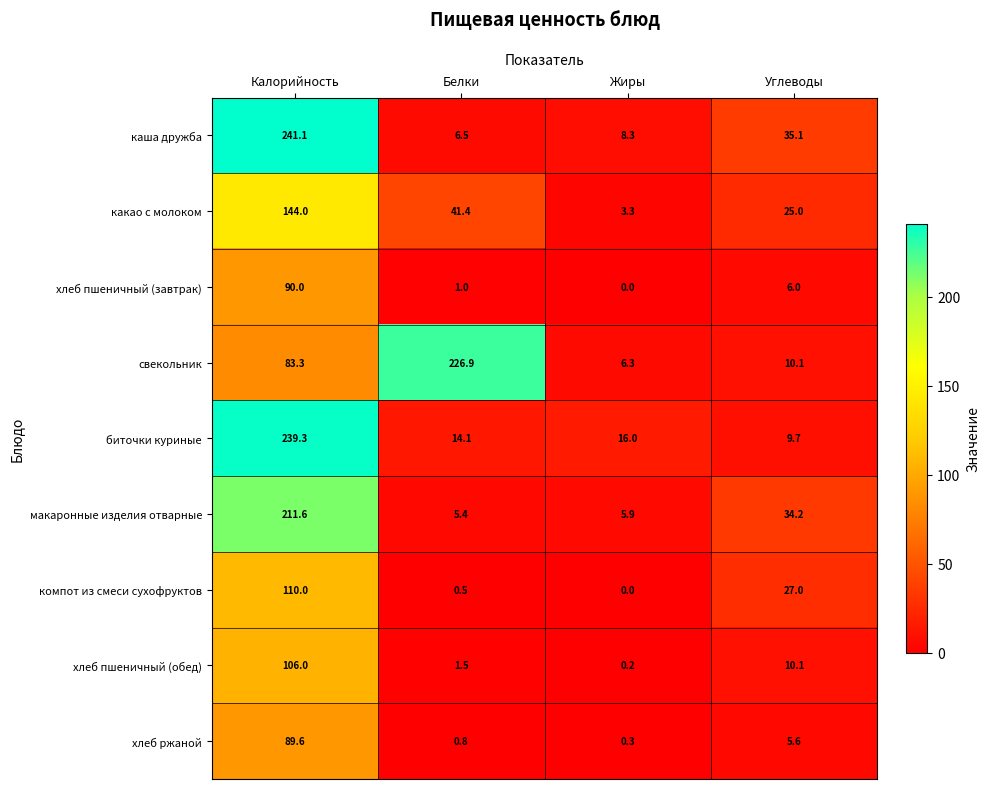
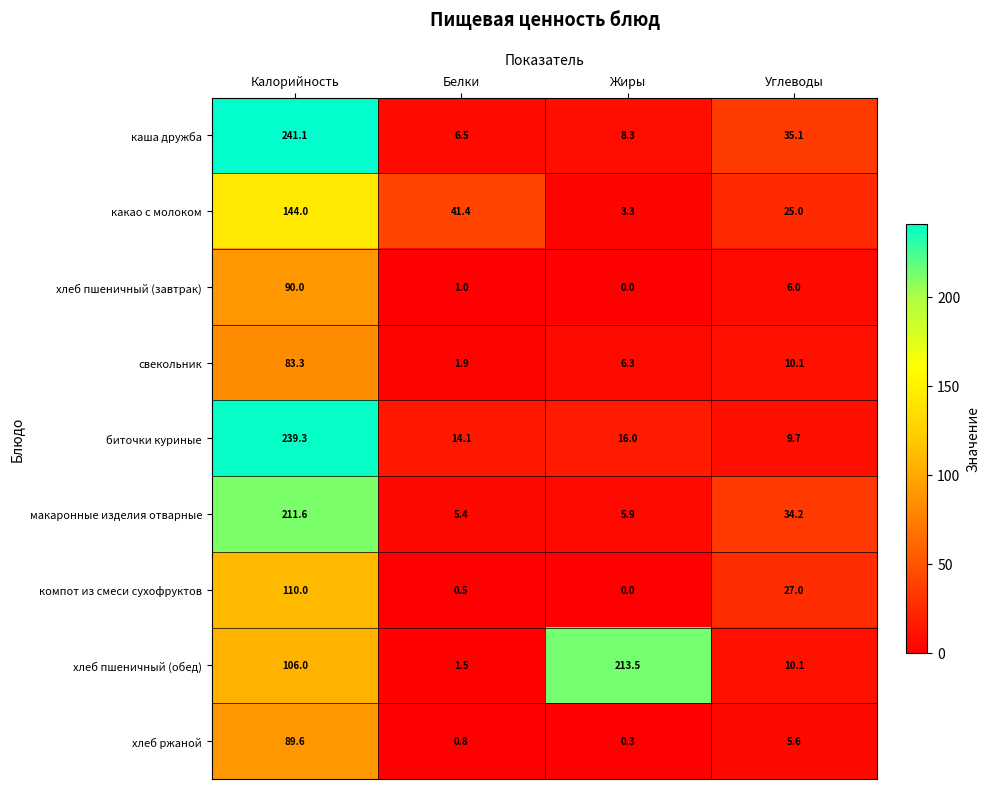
  {
    "каша дружба": {
      "Калорийность": 241.1,
      "Белки": 6.5,
      "Жиры": 8.3,
      "Углеводы": 35.1
    },
    "какао с молоком": {
      "Калорийность": 144.0,
      "Белки": 41.4,
      "Жиры": 3.3,
      "Углеводы": 25.0
    },
    "хлеб пшеничный (завтрак)": {
      "Калорийность": 90.0,
      "Белки": 1.0,
      "Жиры": 0.0,
      "Углеводы": 6.0
    },
    "свекольник": {
      "Калорийность": 83.3,
-     "Белки": 226.9,
+     "Белки": 1.9,
      "Жиры": 6.3,
      "Углеводы": 10.1
    },
    "биточки куриные": {
      "Калорийность": 239.3,
      "Белки": 14.1,
      "Жиры": 16.0,
      "Углеводы": 9.7
    },
    "макаронные изделия отварные": {
      "Калорийность": 211.6,
      "Белки": 5.4,
      "Жиры": 5.9,
      "Углеводы": 34.2
    },
    "компот из смеси сухофруктов": {
      "Калорийность": 110.0,
      "Белки": 0.5,
      "Жиры": 0.0,
      "Углеводы": 27.0
    },
    "хлеб пшеничный (обед)": {
      "Калорийность": 106.0,
      "Белки": 1.5,
-     "Жиры": 0.2,
+     "Жиры": 213.5,
      "Углеводы": 10.1
    },
    "хлеб ржаной": {
      "Калорийность": 89.6,
      "Белки": 0.8,
      "Жиры": 0.3,
      "Углеводы": 5.6
    }
  }
